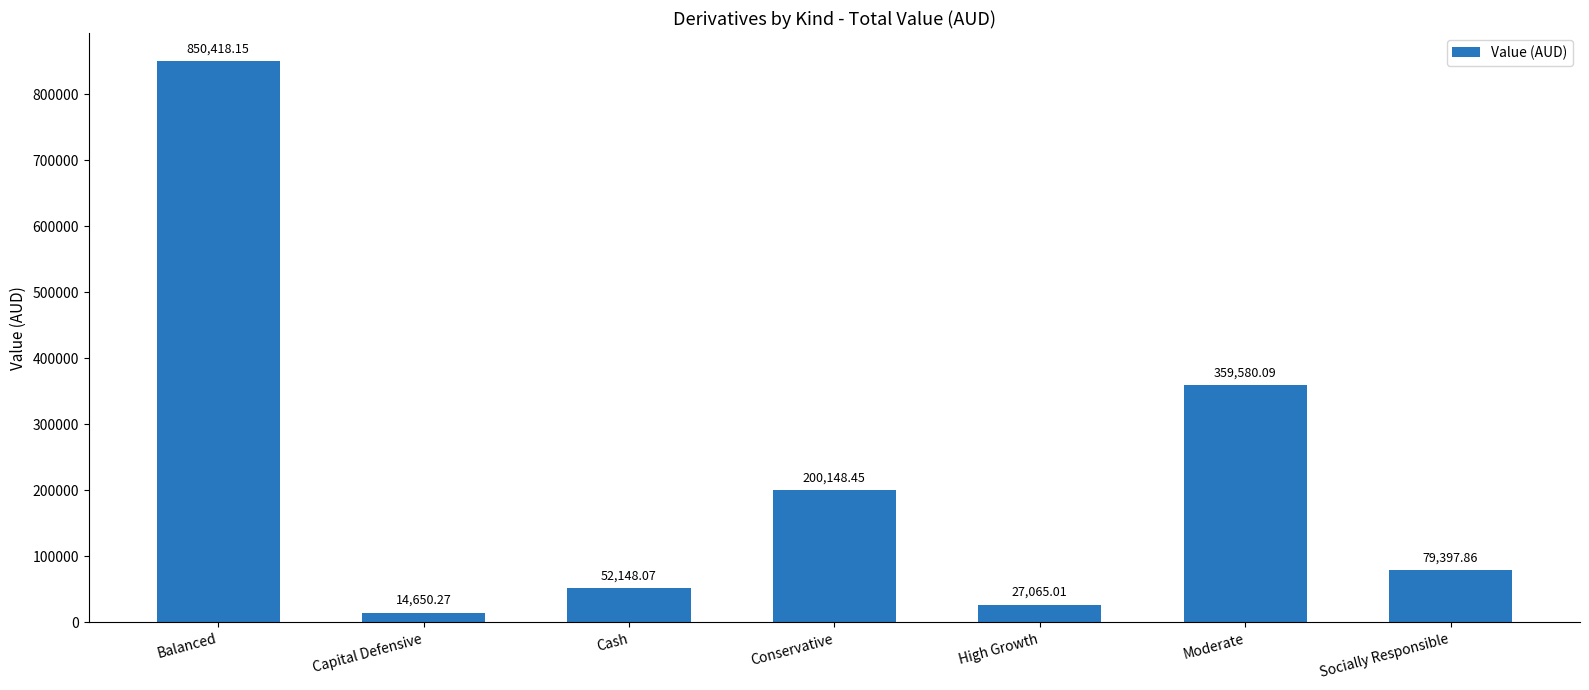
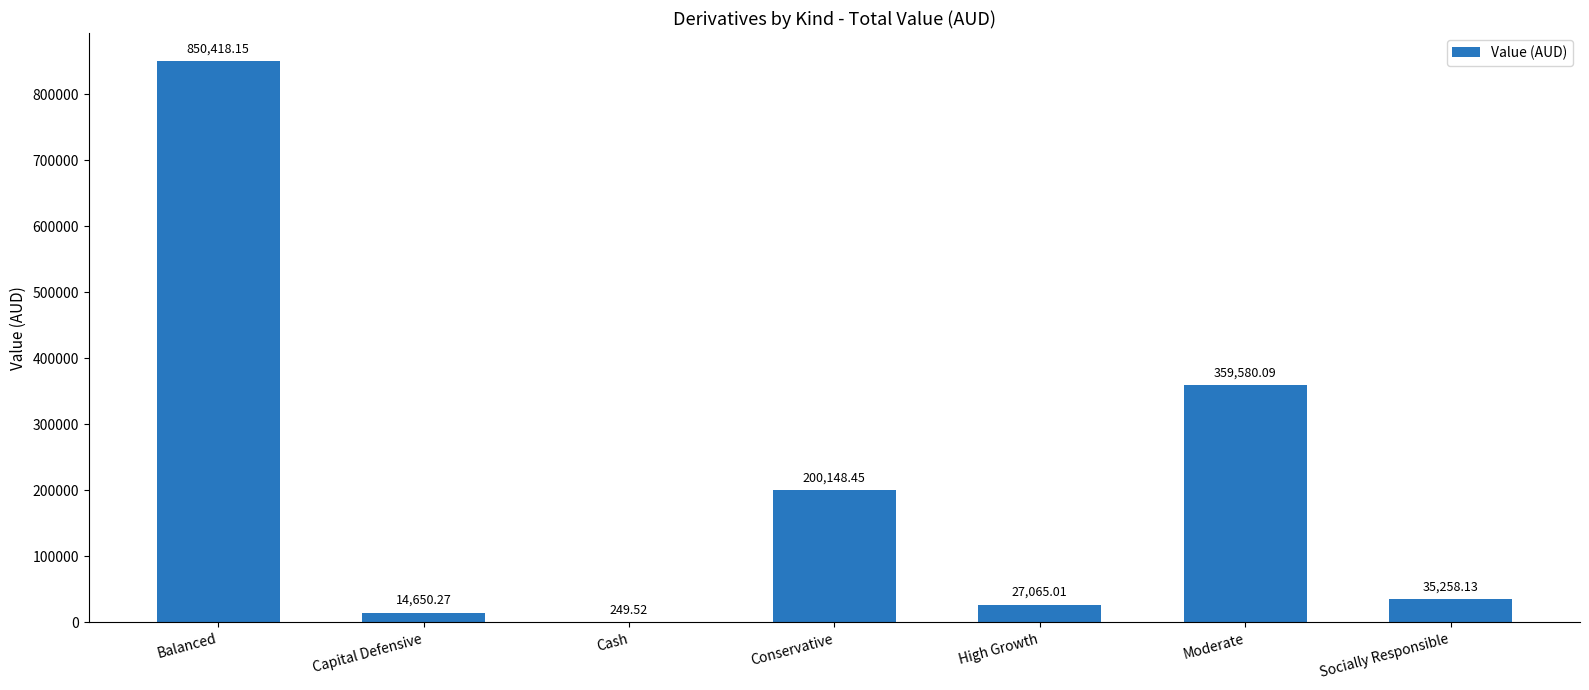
  {
    "Balanced": "850,418.15",
    "Capital Defensive": "14,650.27",
-   "Cash": "52,148.07",
+   "Cash": "249.52",
    "Conservative": "200,148.45",
    "High Growth": "27,065.01",
    "Moderate": "359,580.09",
-   "Socially Responsible": "79,397.86"
+   "Socially Responsible": "35,258.13"
  }
